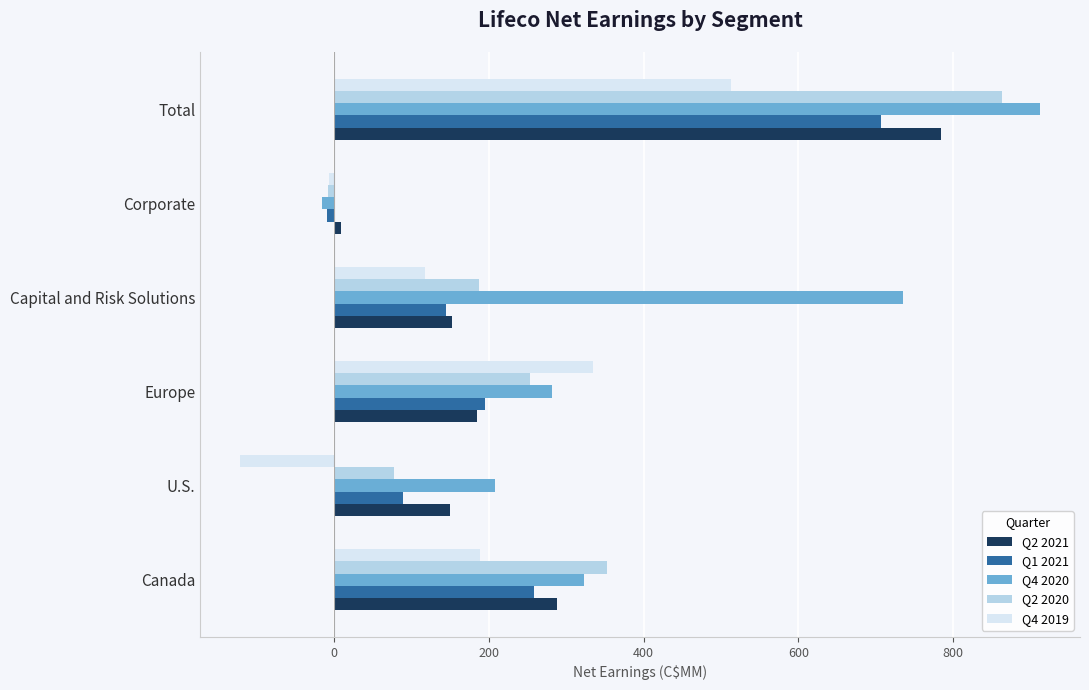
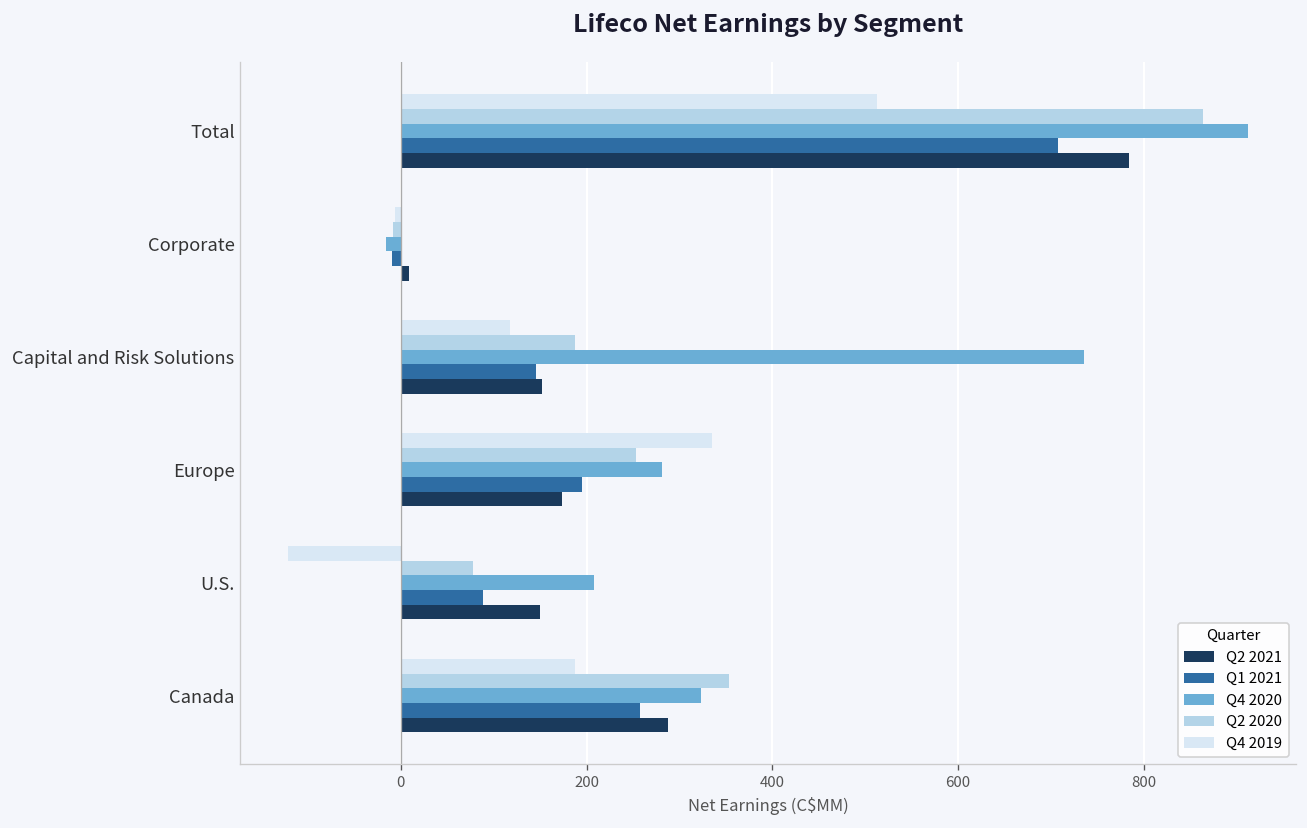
  {
    "Q2 2021": {
      "Total": 780,
      "Corporate": 10,
      "Capital and Risk Solutions": 150,
-     "Europe": 190,
+     "Europe": 170,
      "U.S.": 150,
      "Canada": 290
    },
    "Q1 2021": {
      "Total": 710,
      "Corporate": -10,
      "Capital and Risk Solutions": 150,
      "Europe": 200,
      "U.S.": 90,
      "Canada": 260
    },
    "Q4 2020": {
      "Total": 910,
      "Corporate": -20,
      "Capital and Risk Solutions": 740,
      "Europe": 280,
      "U.S.": 210,
      "Canada": 320
    }
  }
